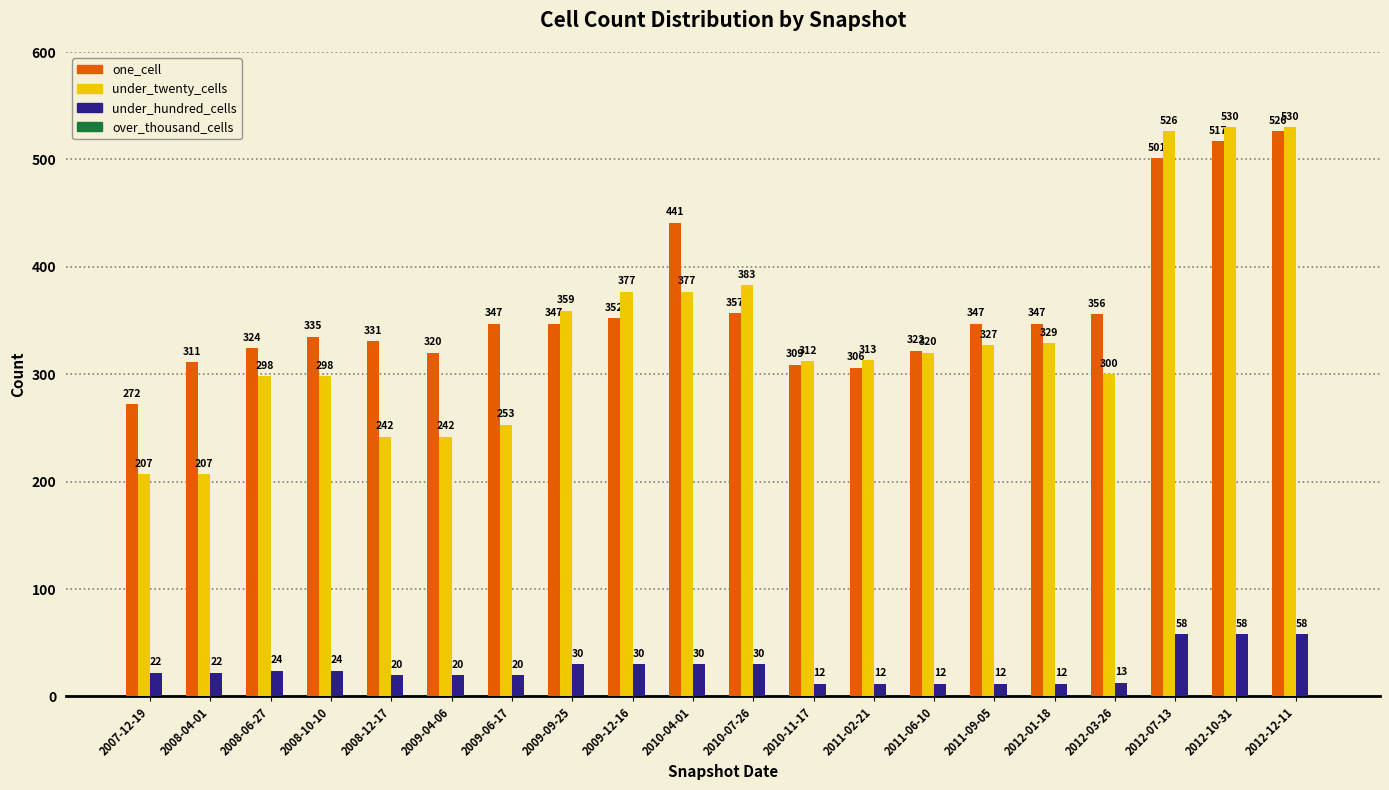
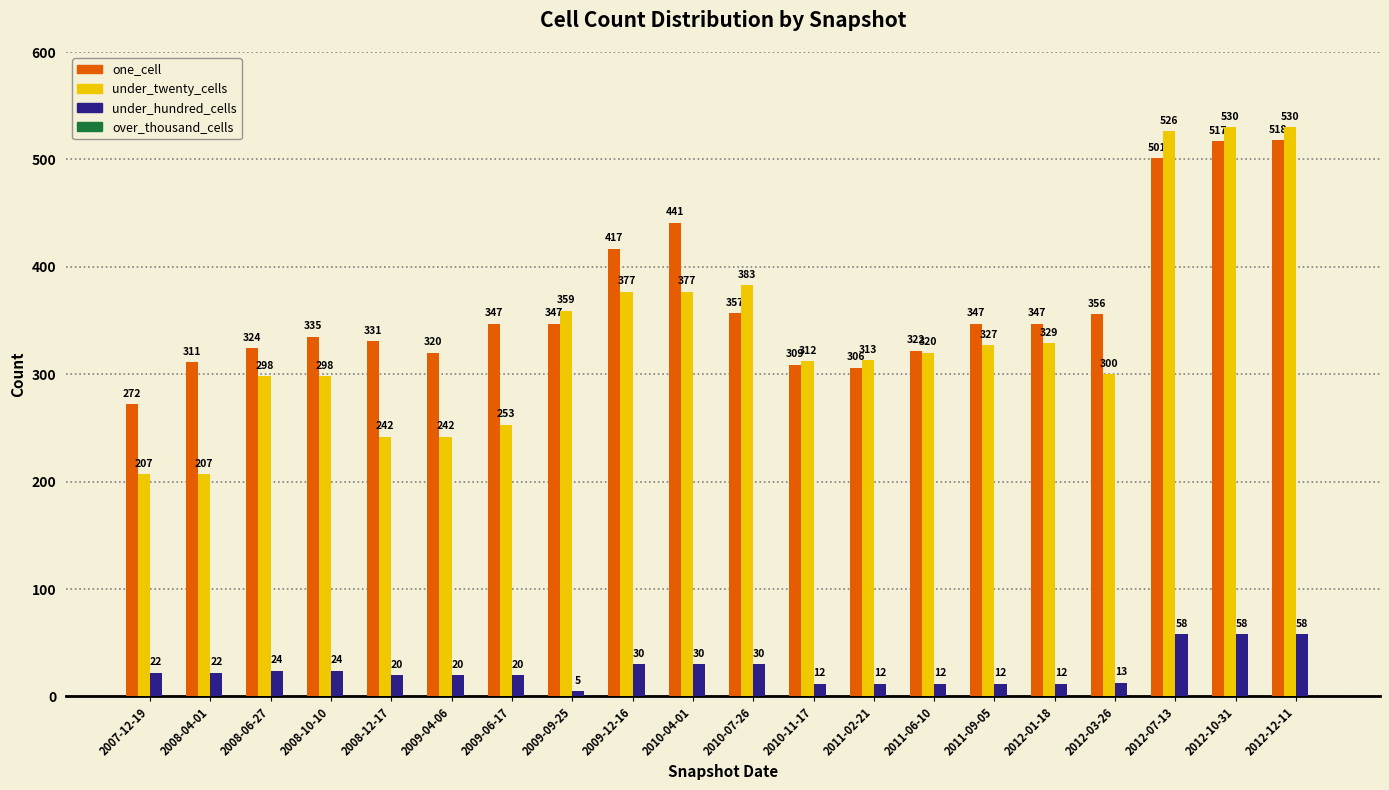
  {
    "one_cell": {
      "2007-12-19": 272,
      "2008-04-01": 311,
      "2008-06-27": 324,
      "2008-10-10": 335,
      "2008-12-17": 331,
      "2009-04-06": 320,
      "2009-06-17": 347,
      "2009-09-25": 347,
-     "2009-12-16": 352,
+     "2009-12-16": 417,
      "2010-04-01": 441,
      "2010-07-26": 357,
      "2011-02-21": 306,
      "2011-09-05": 347,
      "2012-01-18": 347,
      "2012-03-26": 356,
      "2012-07-13": 501,
      "2012-10-31": 517,
-     "2012-12-11": 526
+     "2012-12-11": 518
    },
    "under_twenty_cells": {
      "2007-12-19": 207,
      "2008-04-01": 207,
      "2008-06-27": 298,
      "2008-10-10": 298,
      "2008-12-17": 242,
      "2009-04-06": 242,
      "2009-06-17": 253,
      "2009-09-25": 359,
      "2009-12-16": 377,
      "2010-04-01": 377,
      "2010-07-26": 383,
      "2011-02-21": 313,
      "2011-09-05": 327,
      "2012-01-18": 329,
      "2012-03-26": 300,
      "2012-07-13": 526,
      "2012-10-31": 530
    },
    "under_hundred_cells": {
      "2007-12-19": 22,
      "2008-04-01": 22,
      "2008-06-27": 24,
      "2008-10-10": 24,
      "2008-12-17": 20,
      "2009-04-06": 20,
      "2009-06-17": 20,
-     "2009-09-25": 30,
+     "2009-09-25": 5,
      "2009-12-16": 30,
      "2010-04-01": 30,
      "2010-07-26": 30,
      "2010-11-17": 12,
      "2011-02-21": 12,
      "2011-06-10": 12,
      "2011-09-05": 12,
      "2012-01-18": 12,
      "2012-03-26": 13,
      "2012-07-13": 58,
      "2012-10-31": 58,
      "2012-12-11": 58
    },
    "over_thousand_cells": {
      "2007-12-19": 0,
      "2008-04-01": 0,
      "2008-06-27": 0,
      "2008-10-10": 0,
      "2008-12-17": 0,
      "2009-04-06": 0,
      "2009-06-17": 0,
      "2009-09-25": 0,
      "2009-12-16": 0,
      "2010-04-01": 0,
      "2010-07-26": 0,
      "2010-11-17": 0,
      "2011-02-21": 0,
      "2011-06-10": 0,
      "2011-09-05": 0,
      "2012-01-18": 0,
      "2012-03-26": 0,
      "2012-07-13": 0,
      "2012-10-31": 0,
      "2012-12-11": 0
    }
  }
